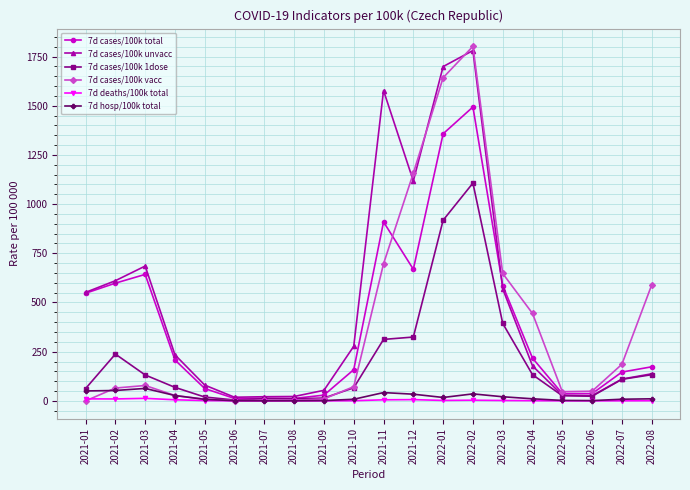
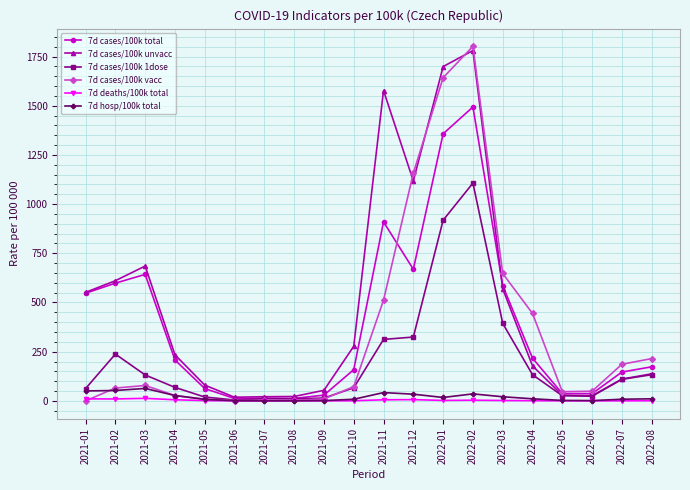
  {
    "7d cases/100k vacc": {
      "2021-03": 80,
-     "2021-11": 700,
+     "2021-11": 510,
      "2021-12": 1160,
      "2022-01": 1640,
      "2022-02": 1800,
      "2022-03": 650,
      "2022-04": 440,
      "2022-07": 190,
-     "2022-08": 590
+     "2022-08": 210
    },
    "7d deaths/100k total": {
      "2021-02": 10,
      "2021-03": 10,
      "2021-04": 10,
      "2021-11": 10,
      "2021-12": 10,
      "2022-01": 0,
      "2022-02": 0,
      "2022-03": 0
    }
  }
